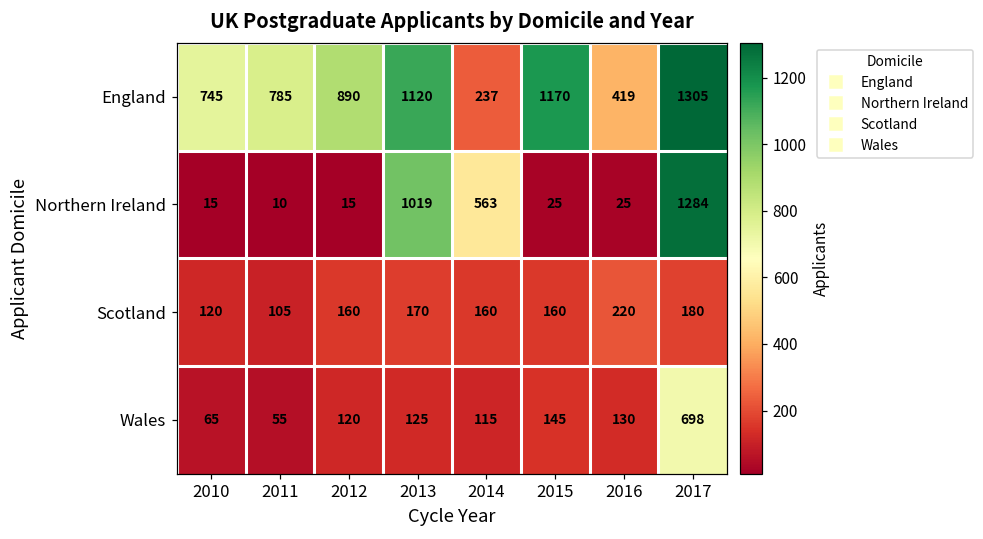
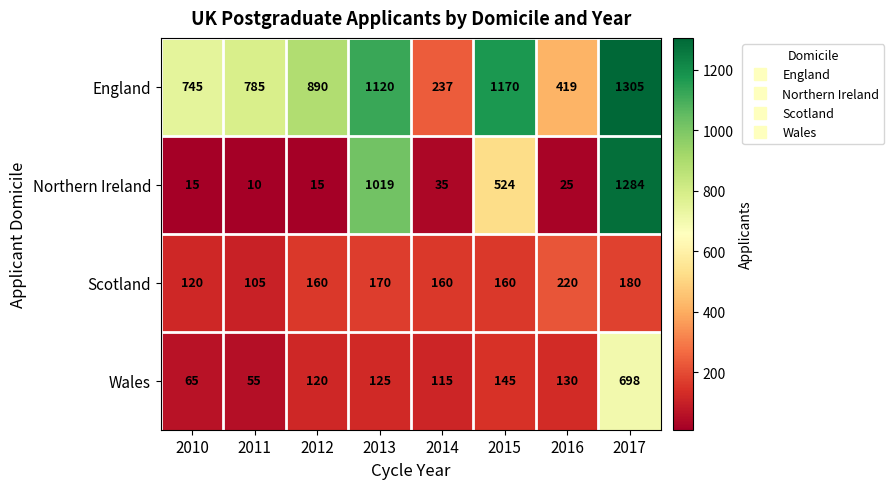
  {
    "England": {
      "2010": 745,
      "2011": 785,
      "2012": 890,
      "2013": 1120,
      "2014": 237,
      "2015": 1170,
      "2016": 419,
      "2017": 1305
    },
    "Northern Ireland": {
      "2010": 15,
      "2011": 10,
      "2012": 15,
      "2013": 1019,
-     "2014": 563,
-     "2015": 25,
+     "2014": 35,
+     "2015": 524,
      "2016": 25,
      "2017": 1284
    },
    "Scotland": {
      "2010": 120,
      "2011": 105,
      "2012": 160,
      "2013": 170,
      "2014": 160,
      "2015": 160,
      "2016": 220,
      "2017": 180
    },
    "Wales": {
      "2010": 65,
      "2011": 55,
      "2012": 120,
      "2013": 125,
      "2014": 115,
      "2015": 145,
      "2016": 130,
      "2017": 698
    }
  }
